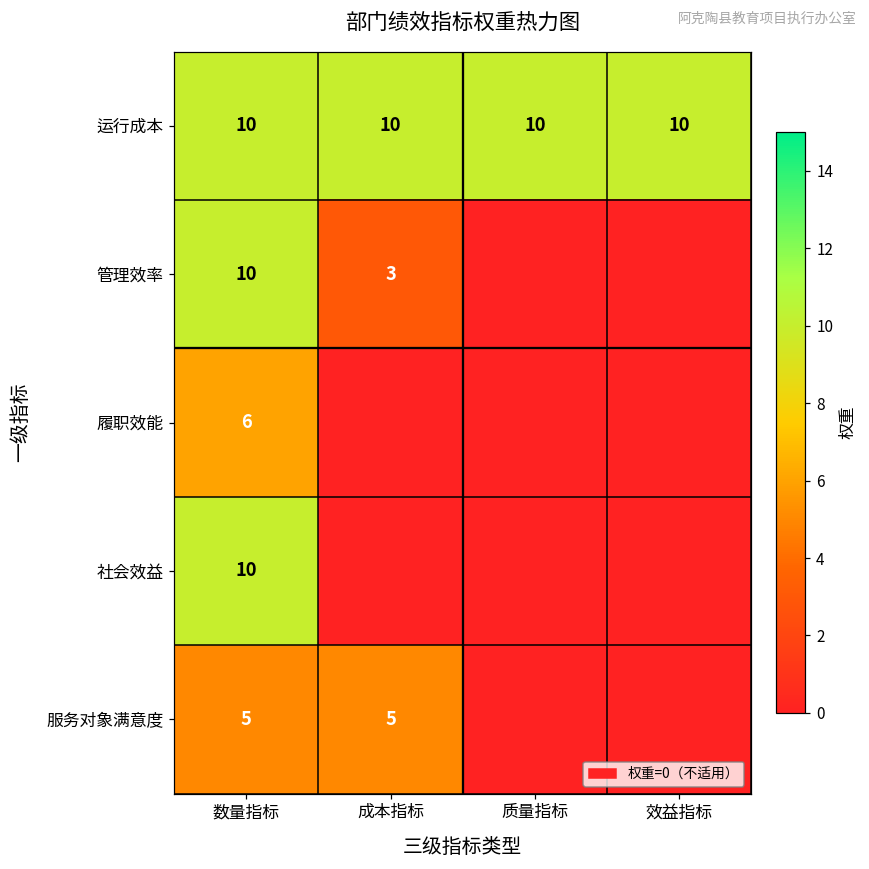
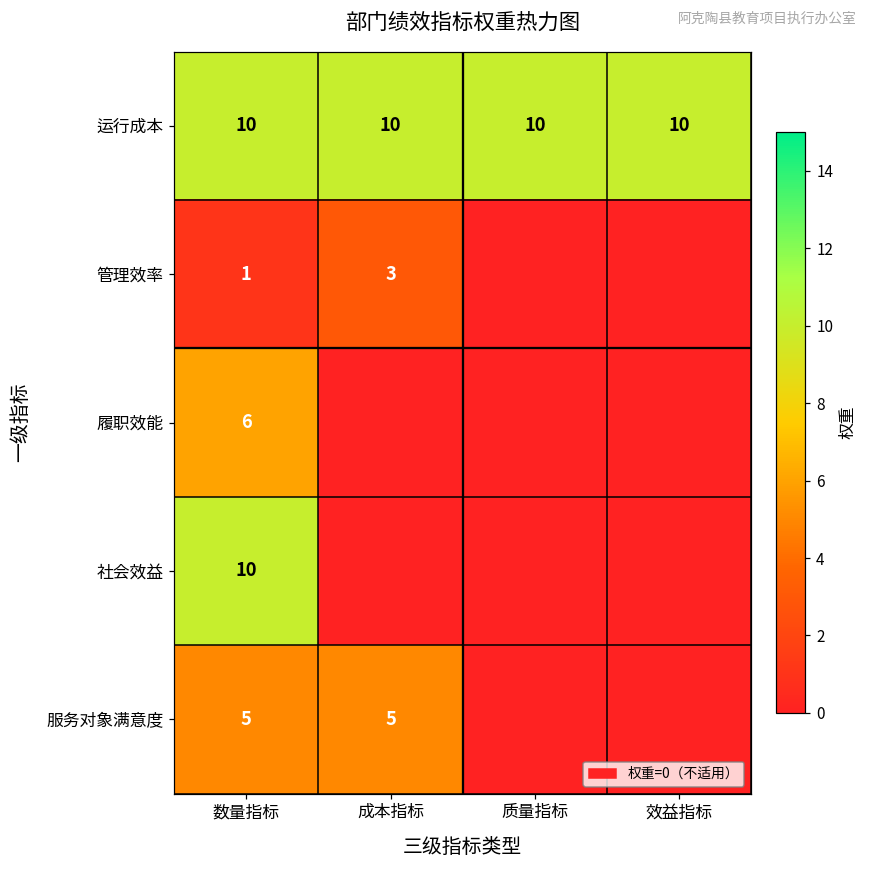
  {
    "运行成本": {
      "数量指标": 10,
      "成本指标": 10,
      "质量指标": 10,
      "效益指标": 10
    },
    "管理效率": {
-     "数量指标": 10,
+     "数量指标": 1,
      "成本指标": 3
    },
    "履职效能": {
      "数量指标": 6
    },
    "社会效益": {
      "数量指标": 10
    },
    "服务对象满意度": {
      "数量指标": 5,
      "成本指标": 5
    }
  }
